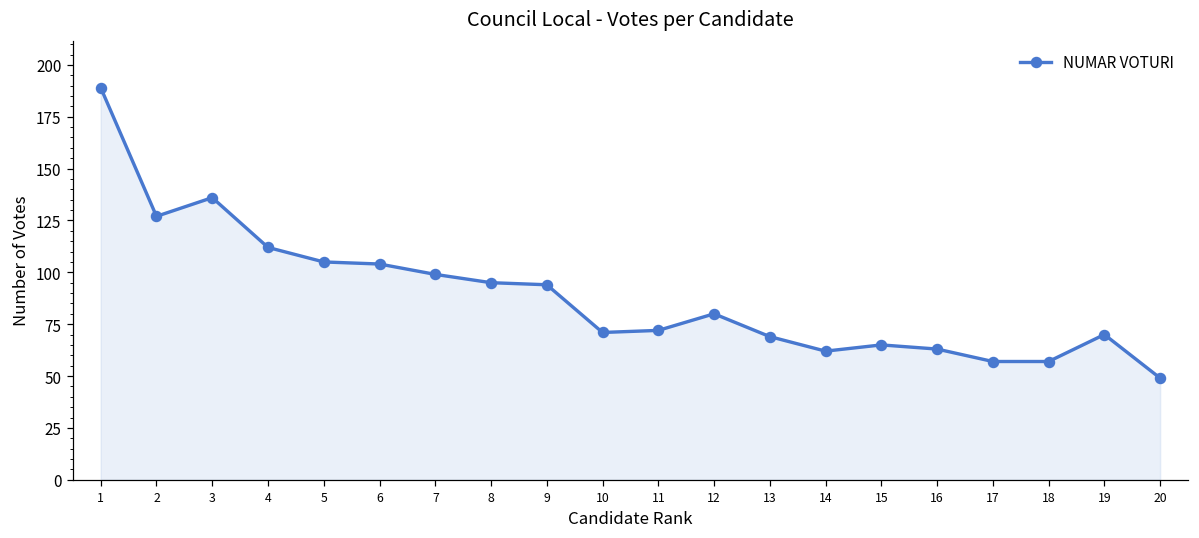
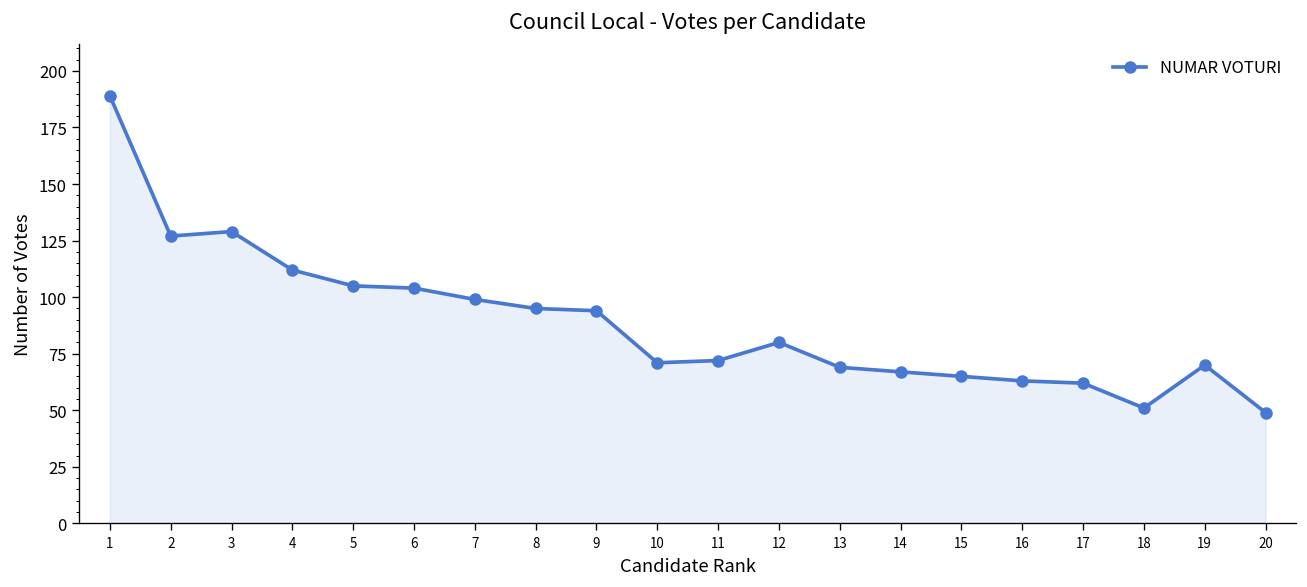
  {
    "1": 189,
    "2": 127,
-   "3": 136,
+   "3": 129,
    "4": 112,
    "5": 105,
    "6": 104,
    "7": 99,
    "8": 95,
    "9": 94,
    "10": 71,
    "11": 72,
    "12": 80,
    "13": 69,
-   "14": 62,
+   "14": 67,
    "15": 65,
    "16": 63,
-   "17": 57,
-   "18": 57,
+   "17": 62,
+   "18": 51,
    "19": 70,
    "20": 49
  }
